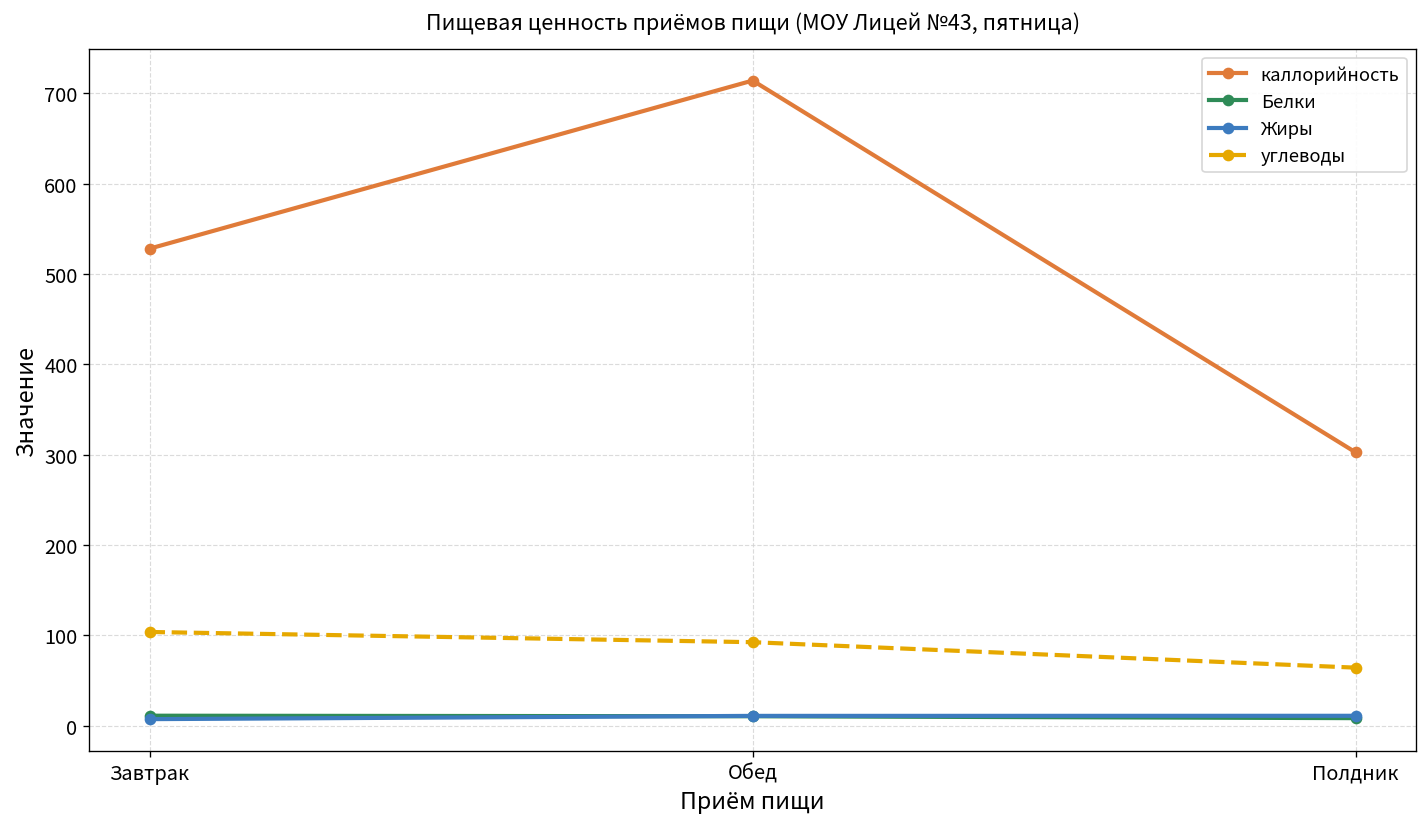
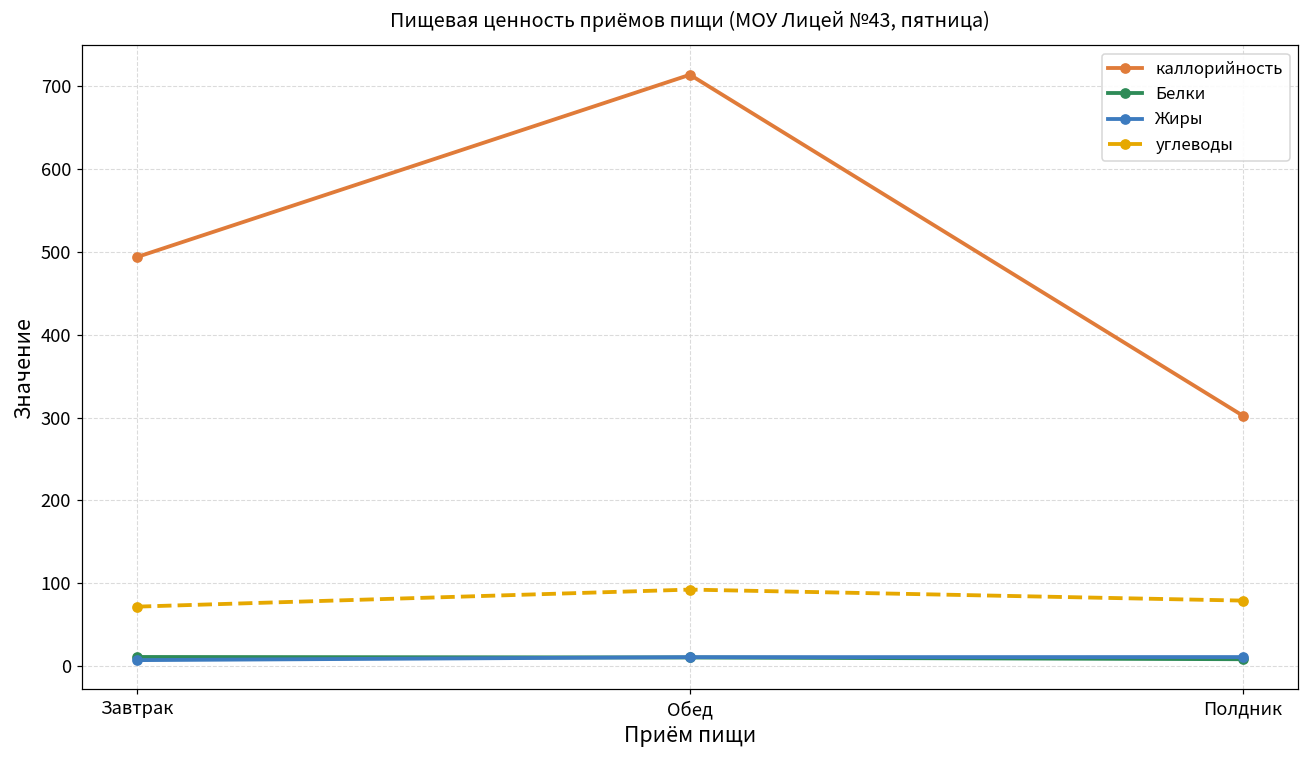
  {
    "каллорийность": {
-     "Завтрак": 530,
+     "Завтрак": 490,
      "Обед": 710,
      "Полдник": 300
    },
    "Белки": {
      "Завтрак": 10
    },
    "Жиры": {
      "Завтрак": 10
    },
    "углеводы": {
-     "Завтрак": 100,
+     "Завтрак": 70,
      "Обед": 90,
-     "Полдник": 60
+     "Полдник": 80
    }
  }
